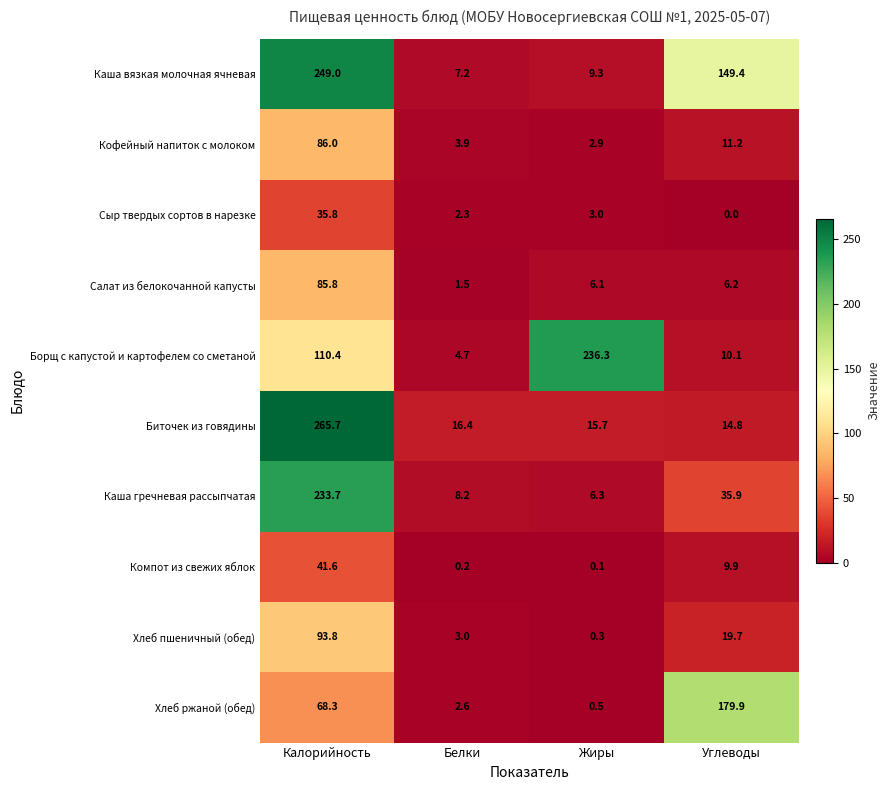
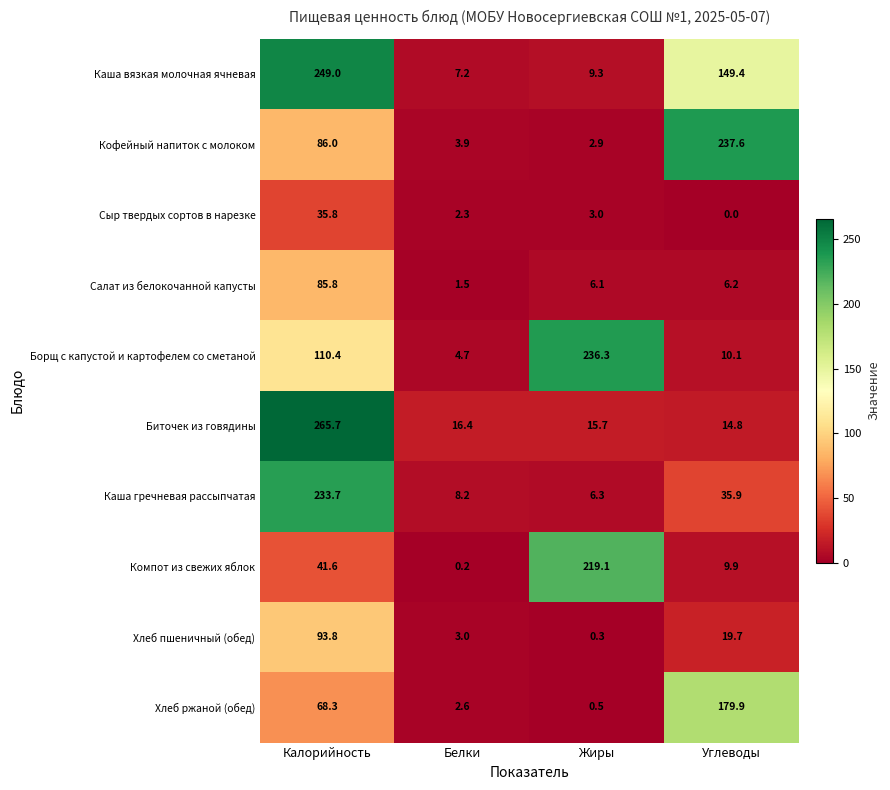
  {
    "Каша вязкая молочная ячневая": {
      "Калорийность": 249.0,
      "Белки": 7.2,
      "Жиры": 9.3,
      "Углеводы": 149.4
    },
    "Кофейный напиток с молоком": {
      "Калорийность": 86.0,
      "Белки": 3.9,
      "Жиры": 2.9,
-     "Углеводы": 11.2
+     "Углеводы": 237.6
    },
    "Сыр твердых сортов в нарезке": {
      "Калорийность": 35.8,
      "Белки": 2.3,
      "Жиры": 3.0,
      "Углеводы": 0.0
    },
    "Салат из белокочанной капусты": {
      "Калорийность": 85.8,
      "Белки": 1.5,
      "Жиры": 6.1,
      "Углеводы": 6.2
    },
    "Борщ с капустой и картофелем со сметаной": {
      "Калорийность": 110.4,
      "Белки": 4.7,
      "Жиры": 236.3,
      "Углеводы": 10.1
    },
    "Биточек из говядины": {
      "Калорийность": 265.7,
      "Белки": 16.4,
      "Жиры": 15.7,
      "Углеводы": 14.8
    },
    "Каша гречневая рассыпчатая": {
      "Калорийность": 233.7,
      "Белки": 8.2,
      "Жиры": 6.3,
      "Углеводы": 35.9
    },
    "Компот из свежих яблок": {
      "Калорийность": 41.6,
      "Белки": 0.2,
-     "Жиры": 0.1,
+     "Жиры": 219.1,
      "Углеводы": 9.9
    },
    "Хлеб пшеничный (обед)": {
      "Калорийность": 93.8,
      "Белки": 3.0,
      "Жиры": 0.3,
      "Углеводы": 19.7
    },
    "Хлеб ржаной (обед)": {
      "Калорийность": 68.3,
      "Белки": 2.6,
      "Жиры": 0.5,
      "Углеводы": 179.9
    }
  }
